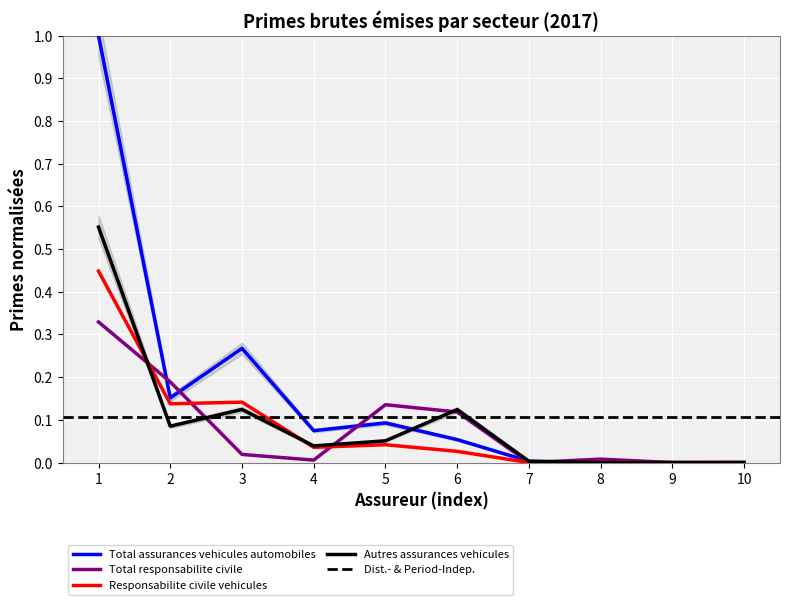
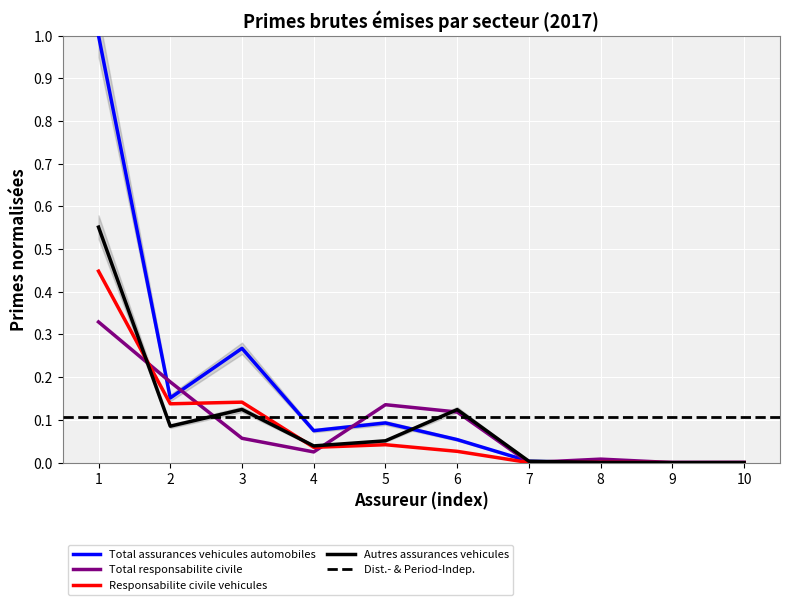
  {
    "Total assurances vehicules automobiles": {
      "1": 1.00,
      "2": 0.15,
      "3": 0.27
    },
    "Total responsabilite civile": {
      "1": 0.33,
      "2": 0.19,
-     "3": 0.02,
-     "4": 0.01,
+     "3": 0.06,
+     "4": 0.02,
      "5": 0.14,
      "8": 0.01
    },
    "Responsabilite civile vehicules": {
      "1": 0.45,
      "2": 0.14,
      "3": 0.14,
      "5": 0.04,
      "6": 0.03
    },
    "Autres assurances vehicules": {
      "1": 0.55,
      "3": 0.12
    }
  }
